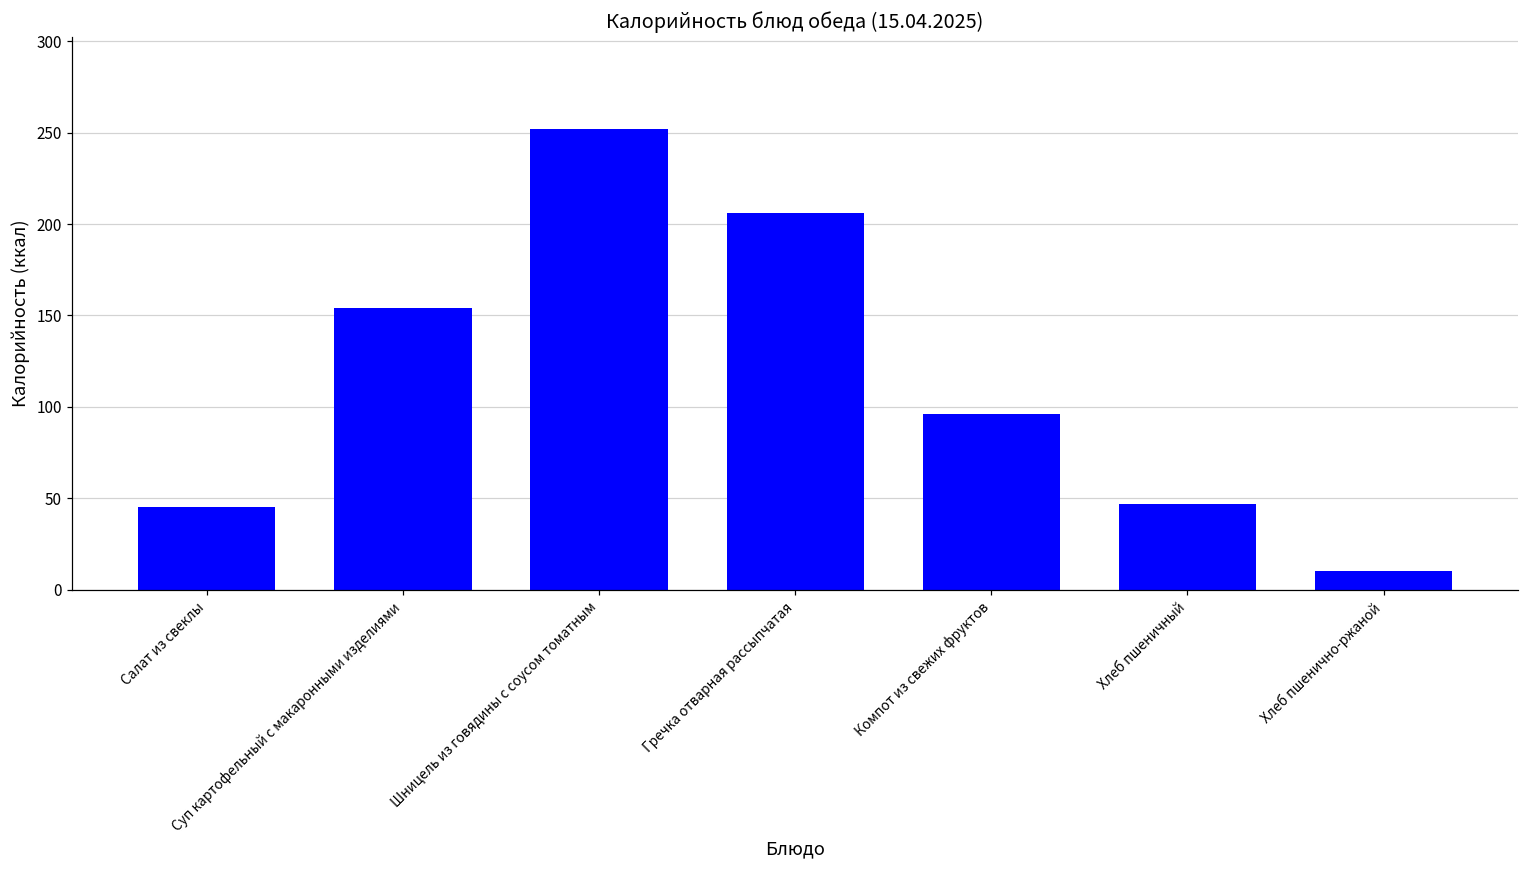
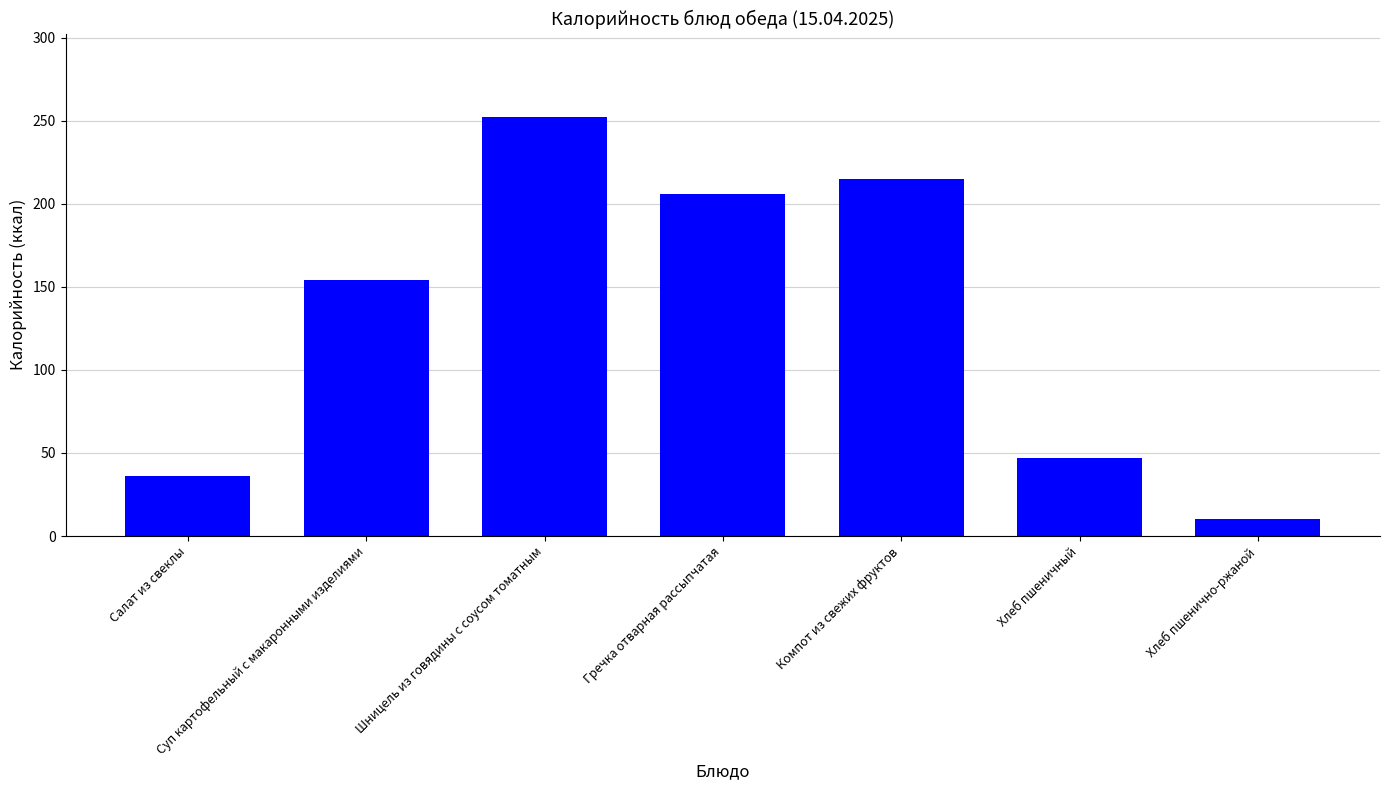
  {
-   "Салат из свеклы": 45,
+   "Салат из свеклы": 36,
    "Суп картофельный с макаронными изделиями": 154,
    "Шницель из говядины с соусом томатным": 252,
    "Гречка отварная рассыпчатая": 206,
-   "Компот из свежих фруктов": 96,
+   "Компот из свежих фруктов": 215,
    "Хлеб пшеничный": 47,
    "Хлеб пшенично-ржаной": 10
  }
